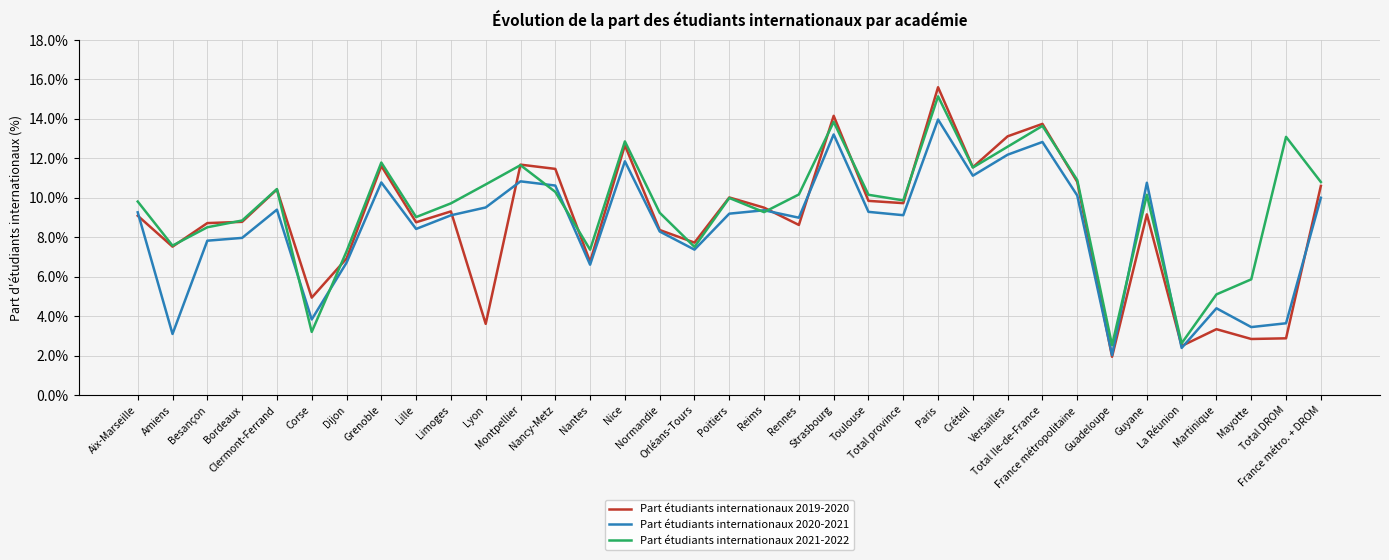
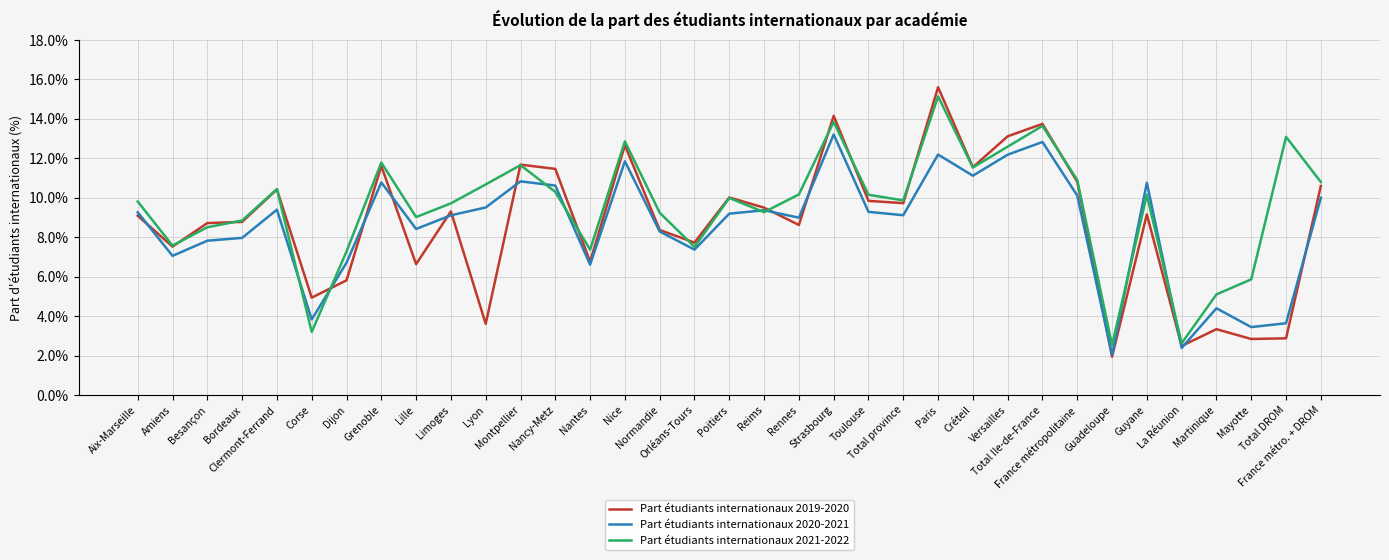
  {
    "Part étudiants internationaux 2019-2020": {
      "Aix-Marseille": "9.1%",
      "Besançon": "8.7%",
      "Corse": "4.9%",
-     "Dijon": "6.9%",
+     "Dijon": "5.8%",
      "Grenoble": "11.6%",
-     "Lille": "8.8%",
+     "Lille": "6.6%",
      "Limoges": "9.3%",
      "Lyon": "3.6%",
      "Nancy-Metz": "11.5%",
      "Nantes": "6.8%",
      "Nice": "12.7%",
      "Orléans-Tours": "7.7%",
      "Reims": "9.5%",
      "Rennes": "8.6%",
      "Strasbourg": "14.2%",
      "Toulouse": "9.8%",
      "Total province": "9.7%",
      "Paris": "15.6%",
      "Versailles": "13.1%",
      "Guyane": "9.2%",
      "Martinique": "3.3%",
      "Mayotte": "2.8%",
      "Total DROM": "2.9%",
      "France métro. + DROM": "10.6%"
    },
    "Part étudiants internationaux 2020-2021": {
      "Aix-Marseille": "9.3%",
-     "Amiens": "3.1%",
+     "Amiens": "7.1%",
      "Besançon": "7.8%",
      "Bordeaux": "8.0%",
      "Clermont-Ferrand": "9.4%",
      "Corse": "3.8%",
      "Dijon": "6.7%",
      "Grenoble": "10.8%",
      "Lille": "8.4%",
      "Limoges": "9.1%",
      "Lyon": "9.5%",
      "Montpellier": "10.8%",
      "Nancy-Metz": "10.6%",
      "Nantes": "6.6%",
      "Nice": "11.9%",
      "Orléans-Tours": "7.4%",
      "Poitiers": "9.2%",
      "Rennes": "9.0%",
      "Strasbourg": "13.2%",
      "Toulouse": "9.3%",
      "Total province": "9.1%",
-     "Paris": "14.0%",
+     "Paris": "12.2%",
      "Créteil": "11.1%",
      "Versailles": "12.2%",
      "Total Ile-de-France": "12.8%",
      "France métropolitaine": "10.1%",
      "Guyane": "10.8%",
      "Martinique": "4.4%",
      "Mayotte": "3.4%",
      "Total DROM": "3.6%",
      "France métro. + DROM": "10.0%"
    },
    "Part étudiants internationaux 2021-2022": {
      "Aix-Marseille": "9.8%",
      "Besançon": "8.5%",
      "Corse": "3.2%",
      "Dijon": "7.3%",
      "Grenoble": "11.8%",
      "Lille": "9.0%",
      "Limoges": "9.7%",
      "Lyon": "10.7%",
      "Nancy-Metz": "10.3%",
      "Nantes": "7.4%",
      "Nice": "12.9%",
      "Normandie": "9.2%",
      "Orléans-Tours": "7.5%",
      "Rennes": "10.2%",
      "Strasbourg": "13.8%",
      "Toulouse": "10.2%",
      "Total province": "9.9%",
      "Paris": "15.1%",
      "Versailles": "12.6%",
      "Guadeloupe": "2.5%",
      "Guyane": "10.2%",
      "La Réunion": "2.6%",
      "Martinique": "5.1%",
      "Mayotte": "5.9%",
      "Total DROM": "13.1%",
      "France métro. + DROM": "10.8%"
    }
  }
